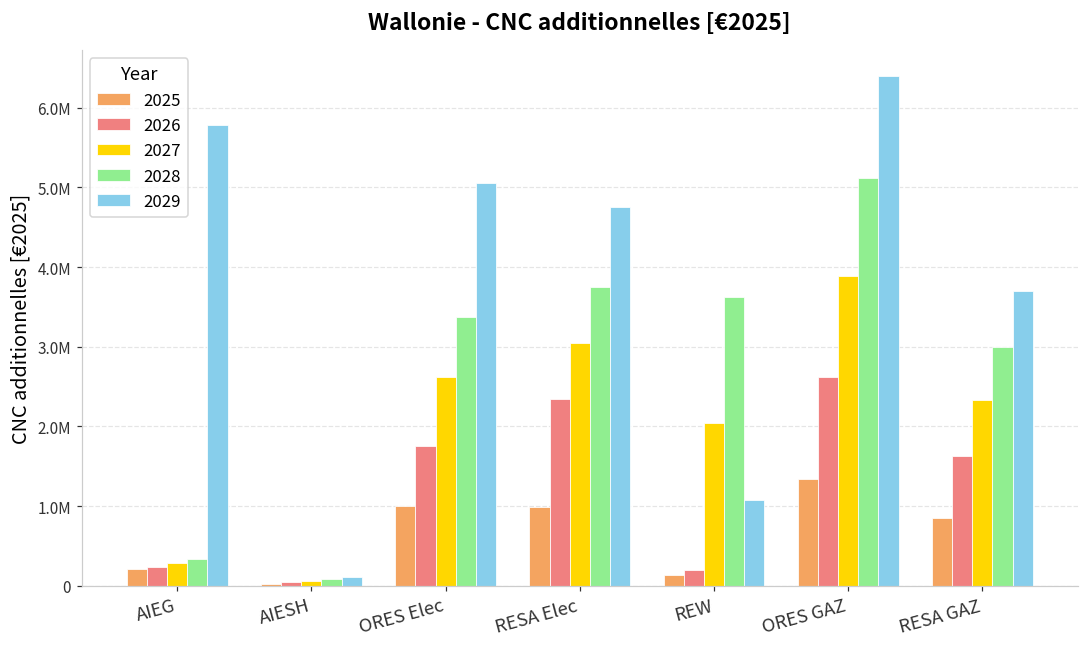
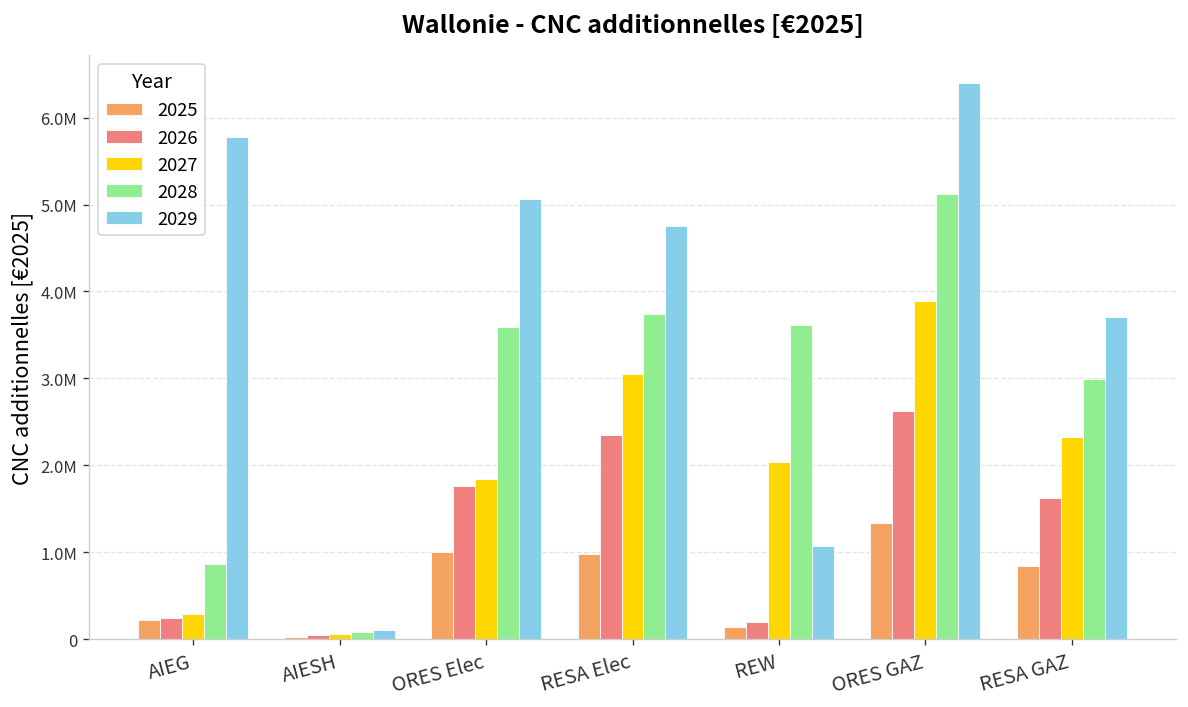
  {
    "2027": {
      "AIEG": 300000,
      "AIESH": 100000,
-     "ORES Elec": 2600000,
+     "ORES Elec": 1800000,
      "RESA Elec": 3000000,
      "REW": 2000000,
      "ORES GAZ": 3900000,
      "RESA GAZ": 2300000
    },
    "2028": {
-     "AIEG": 300000,
+     "AIEG": 900000,
      "AIESH": 100000,
-     "ORES Elec": 3400000,
+     "ORES Elec": 3600000,
      "RESA Elec": 3700000,
      "REW": 3600000,
      "ORES GAZ": 5100000,
      "RESA GAZ": 3000000
    },
    "2029": {
      "AIEG": 5800000,
      "AIESH": 100000,
      "ORES Elec": 5100000,
      "RESA Elec": 4700000,
      "REW": 1100000,
      "ORES GAZ": 6400000,
      "RESA GAZ": 3700000
    }
  }
